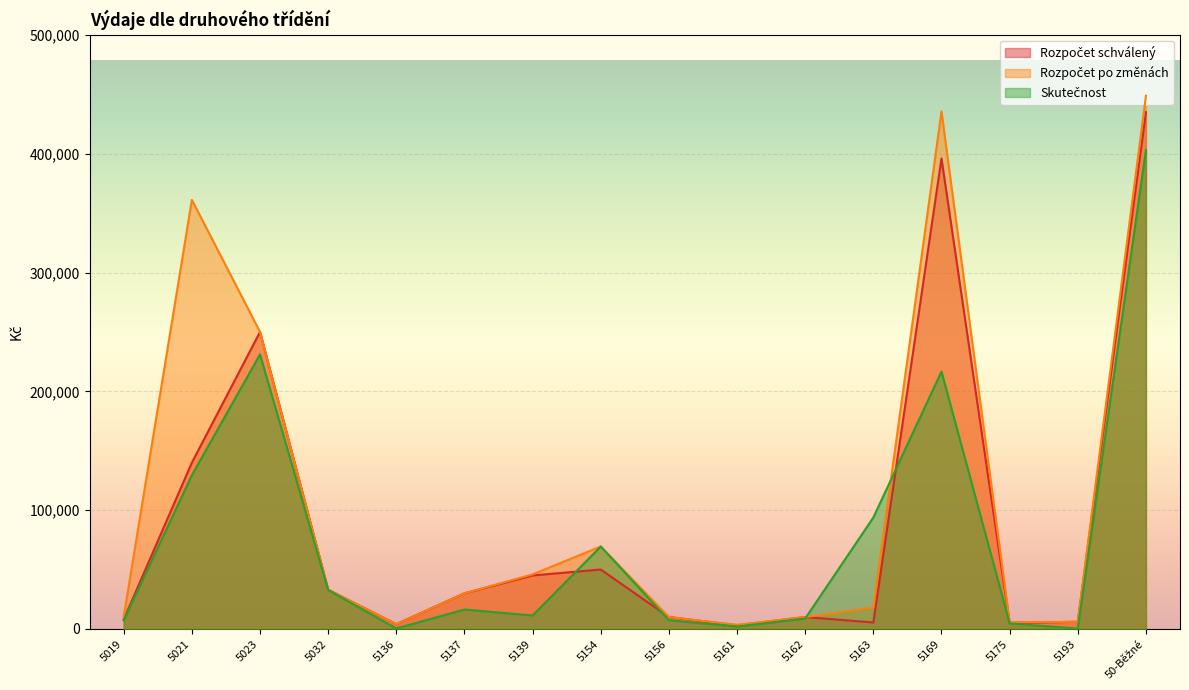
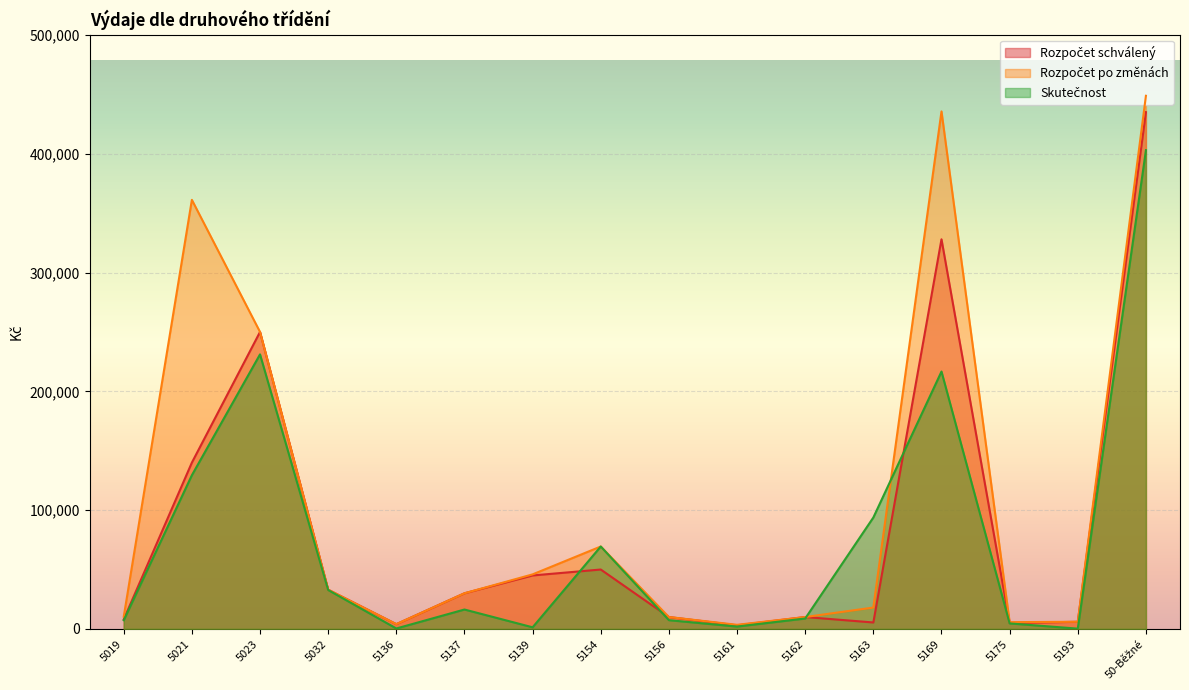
  {
    "Rozpočet schválený": {
      "5021": "140,000",
      "5154": "50,000",
      "5163": "5,000",
-     "5169": "396,000",
+     "5169": "328,000",
      "50-Běžné": "435,000"
    },
    "Rozpočet po změnách": {
      "5019": "10,000",
      "5021": "361,000",
      "5163": "18,000",
      "5169": "436,000"
    },
    "Skutečnost": {
      "5021": "129,000",
      "5023": "231,000",
      "5136": "0",
      "5137": "16,000",
-     "5139": "11,000",
+     "5139": "1,000",
      "5156": "7,000",
      "5163": "94,000",
      "5169": "217,000",
      "5193": "0",
      "50-Běžné": "403,000"
    }
  }
